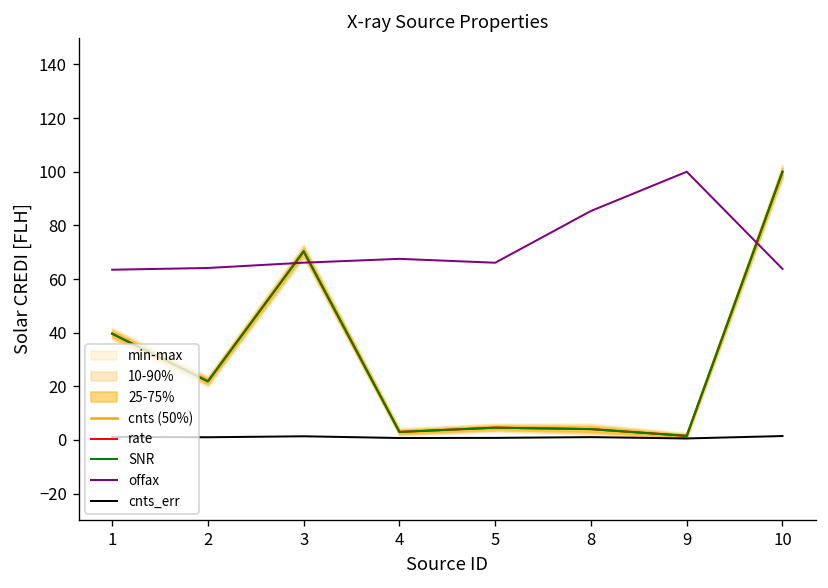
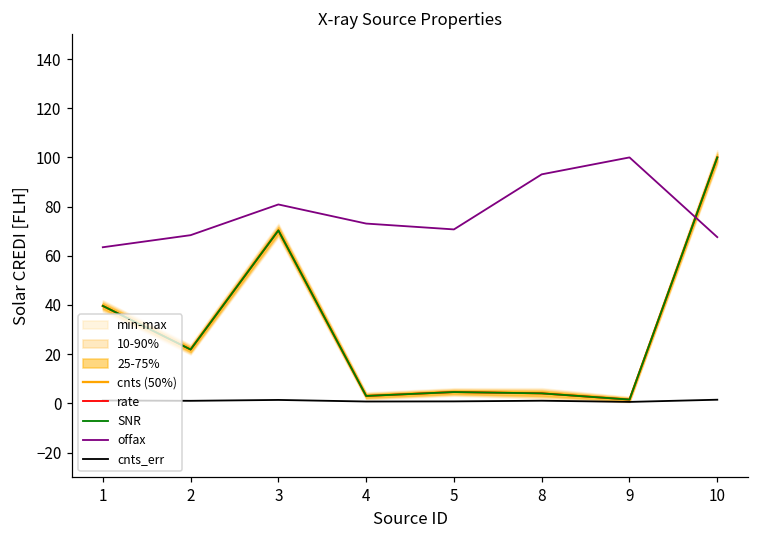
  {
    "SNR": {
      "1": 40,
      "3": 70,
      "10": 100
    },
    "offax": {
      "1": 63,
-     "2": 64,
-     "3": 66,
-     "4": 68,
-     "5": 66,
-     "8": 85,
+     "2": 68,
+     "3": 81,
+     "4": 73,
+     "5": 71,
+     "8": 93,
      "9": 100,
-     "10": 64
+     "10": 68
    },
    "cnts_err": {
      "2": 1,
      "3": 1,
      "4": 1,
      "5": 1,
      "8": 1,
      "10": 1
    }
  }
